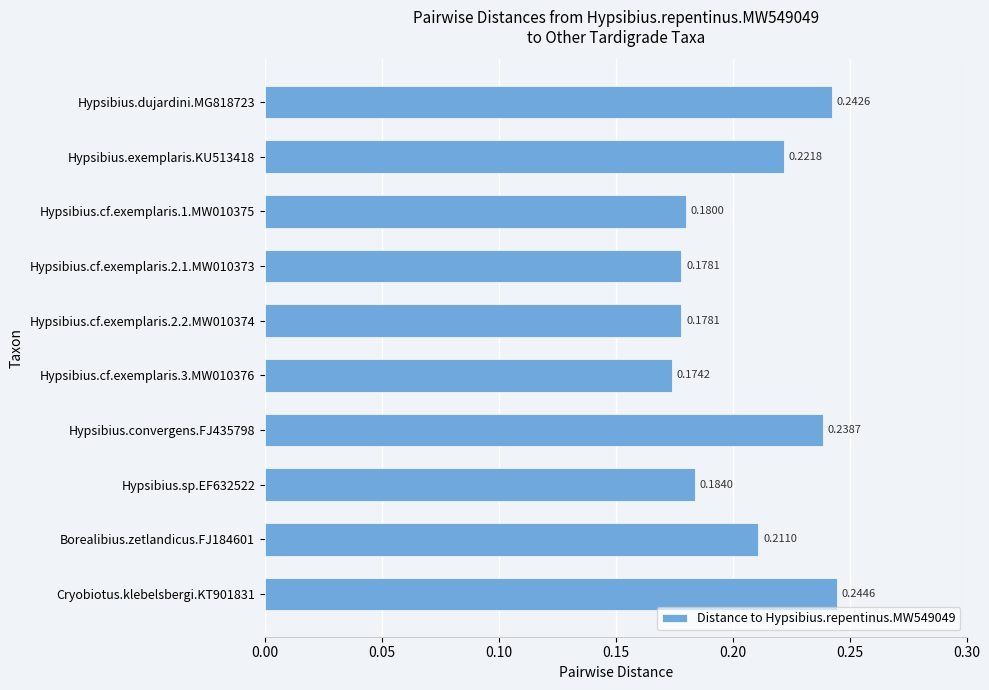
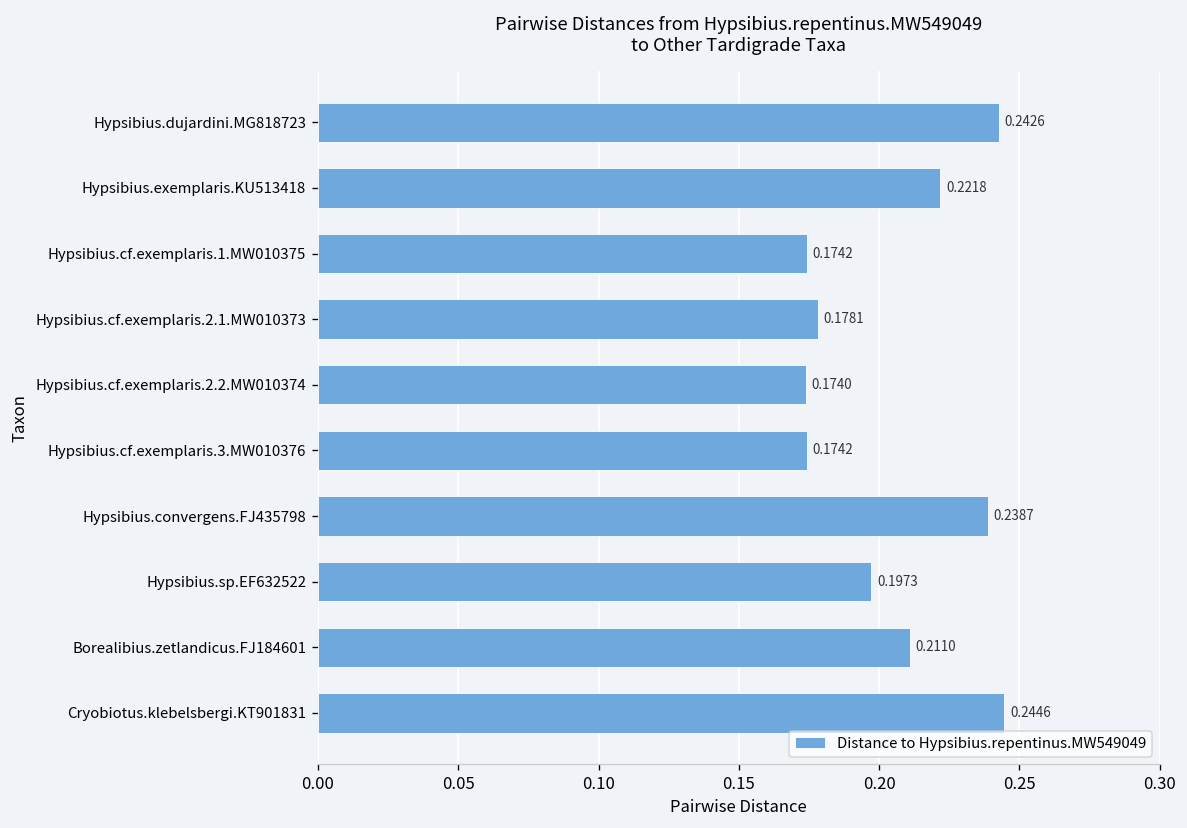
  {
    "Hypsibius.dujardini.MG818723": 0.2426,
    "Hypsibius.exemplaris.KU513418": 0.2218,
-   "Hypsibius.cf.exemplaris.1.MW010375": 0.1800,
+   "Hypsibius.cf.exemplaris.1.MW010375": 0.1742,
    "Hypsibius.cf.exemplaris.2.1.MW010373": 0.1781,
-   "Hypsibius.cf.exemplaris.2.2.MW010374": 0.1781,
+   "Hypsibius.cf.exemplaris.2.2.MW010374": 0.1740,
    "Hypsibius.cf.exemplaris.3.MW010376": 0.1742,
    "Hypsibius.convergens.FJ435798": 0.2387,
-   "Hypsibius.sp.EF632522": 0.1840,
+   "Hypsibius.sp.EF632522": 0.1973,
    "Borealibius.zetlandicus.FJ184601": 0.2110,
    "Cryobiotus.klebelsbergi.KT901831": 0.2446
  }
